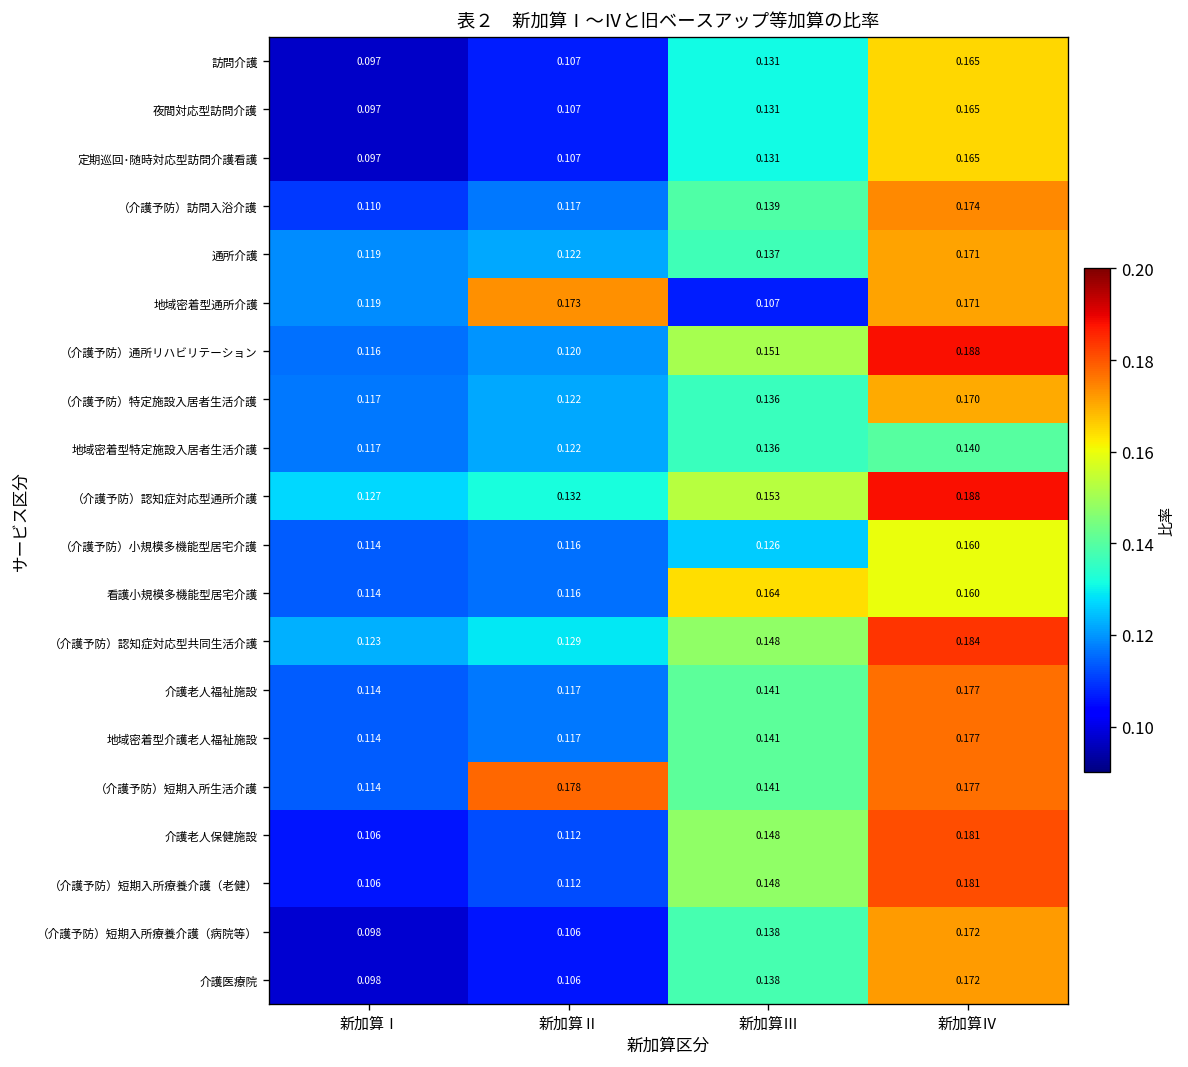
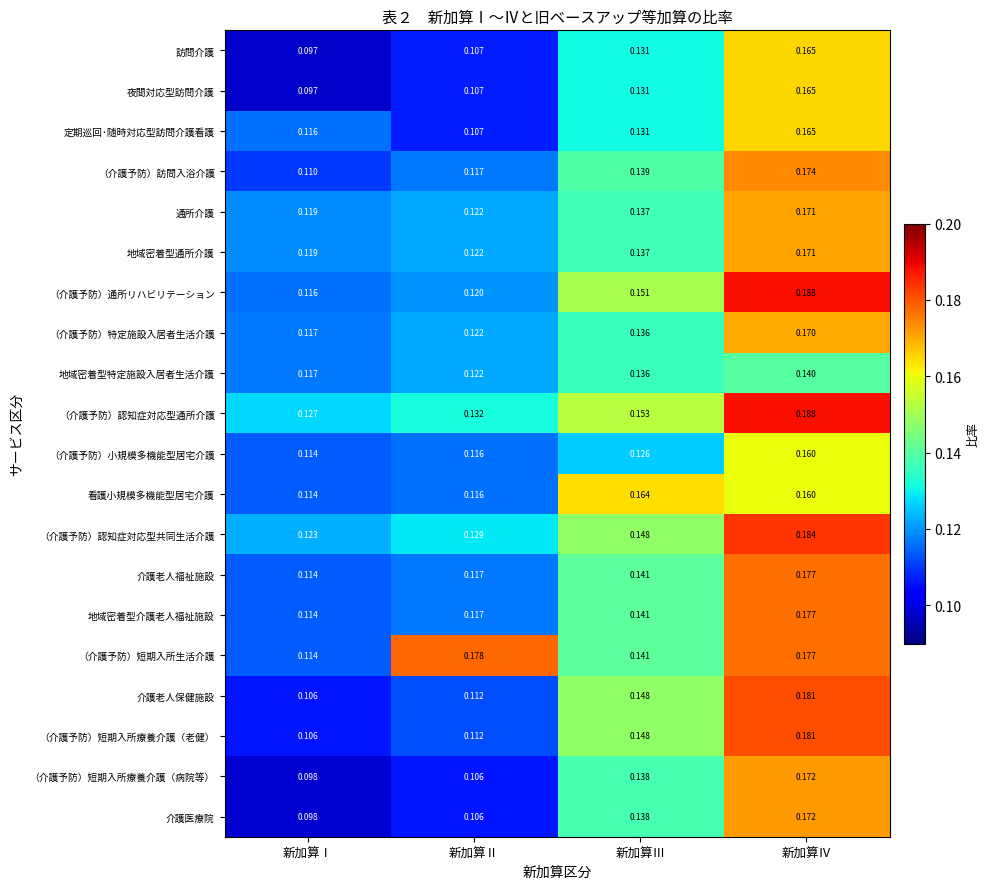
  {
    "訪問介護": {
      "新加算Ⅰ": 0.097,
      "新加算Ⅱ": 0.107,
      "新加算Ⅲ": 0.131,
      "新加算Ⅳ": 0.165
    },
    "夜間対応型訪問介護": {
      "新加算Ⅰ": 0.097,
      "新加算Ⅱ": 0.107,
      "新加算Ⅲ": 0.131,
      "新加算Ⅳ": 0.165
    },
    "定期巡回･随時対応型訪問介護看護": {
-     "新加算Ⅰ": 0.097,
+     "新加算Ⅰ": 0.116,
      "新加算Ⅱ": 0.107,
      "新加算Ⅲ": 0.131,
      "新加算Ⅳ": 0.165
    },
    "（介護予防）訪問入浴介護": {
      "新加算Ⅰ": 0.110,
      "新加算Ⅱ": 0.117,
      "新加算Ⅲ": 0.139,
      "新加算Ⅳ": 0.174
    },
    "通所介護": {
      "新加算Ⅰ": 0.119,
      "新加算Ⅱ": 0.122,
      "新加算Ⅲ": 0.137,
      "新加算Ⅳ": 0.171
    },
    "地域密着型通所介護": {
      "新加算Ⅰ": 0.119,
-     "新加算Ⅱ": 0.173,
-     "新加算Ⅲ": 0.107,
+     "新加算Ⅱ": 0.122,
+     "新加算Ⅲ": 0.137,
      "新加算Ⅳ": 0.171
    },
    "（介護予防）通所リハビリテーション": {
      "新加算Ⅰ": 0.116,
      "新加算Ⅱ": 0.120,
      "新加算Ⅲ": 0.151,
      "新加算Ⅳ": 0.188
    },
    "（介護予防）特定施設入居者生活介護": {
      "新加算Ⅰ": 0.117,
      "新加算Ⅱ": 0.122,
      "新加算Ⅲ": 0.136,
      "新加算Ⅳ": 0.170
    },
    "地域密着型特定施設入居者生活介護": {
      "新加算Ⅰ": 0.117,
      "新加算Ⅱ": 0.122,
      "新加算Ⅲ": 0.136,
      "新加算Ⅳ": 0.140
    },
    "（介護予防）認知症対応型通所介護": {
      "新加算Ⅰ": 0.127,
      "新加算Ⅱ": 0.132,
      "新加算Ⅲ": 0.153,
      "新加算Ⅳ": 0.188
    },
    "（介護予防）小規模多機能型居宅介護": {
      "新加算Ⅰ": 0.114,
      "新加算Ⅱ": 0.116,
      "新加算Ⅲ": 0.126,
      "新加算Ⅳ": 0.160
    },
    "看護小規模多機能型居宅介護": {
      "新加算Ⅰ": 0.114,
      "新加算Ⅱ": 0.116,
      "新加算Ⅲ": 0.164,
      "新加算Ⅳ": 0.160
    },
    "（介護予防）認知症対応型共同生活介護": {
      "新加算Ⅰ": 0.123,
      "新加算Ⅱ": 0.129,
      "新加算Ⅲ": 0.148,
      "新加算Ⅳ": 0.184
    },
    "介護老人福祉施設": {
      "新加算Ⅰ": 0.114,
      "新加算Ⅱ": 0.117,
      "新加算Ⅲ": 0.141,
      "新加算Ⅳ": 0.177
    },
    "地域密着型介護老人福祉施設": {
      "新加算Ⅰ": 0.114,
      "新加算Ⅱ": 0.117,
      "新加算Ⅲ": 0.141,
      "新加算Ⅳ": 0.177
    },
    "（介護予防）短期入所生活介護": {
      "新加算Ⅰ": 0.114,
      "新加算Ⅱ": 0.178,
      "新加算Ⅲ": 0.141,
      "新加算Ⅳ": 0.177
    },
    "介護老人保健施設": {
      "新加算Ⅰ": 0.106,
      "新加算Ⅱ": 0.112,
      "新加算Ⅲ": 0.148,
      "新加算Ⅳ": 0.181
    },
    "（介護予防）短期入所療養介護（老健）": {
      "新加算Ⅰ": 0.106,
      "新加算Ⅱ": 0.112,
      "新加算Ⅲ": 0.148,
      "新加算Ⅳ": 0.181
    },
    "（介護予防）短期入所療養介護（病院等）": {
      "新加算Ⅰ": 0.098,
      "新加算Ⅱ": 0.106,
      "新加算Ⅲ": 0.138,
      "新加算Ⅳ": 0.172
    },
    "介護医療院": {
      "新加算Ⅰ": 0.098,
      "新加算Ⅱ": 0.106,
      "新加算Ⅲ": 0.138,
      "新加算Ⅳ": 0.172
    }
  }
